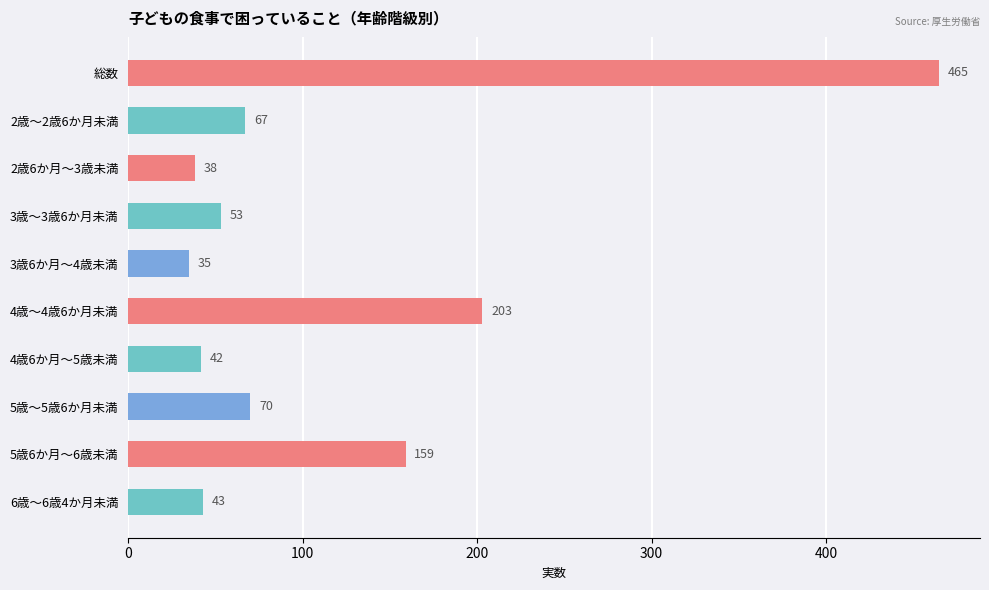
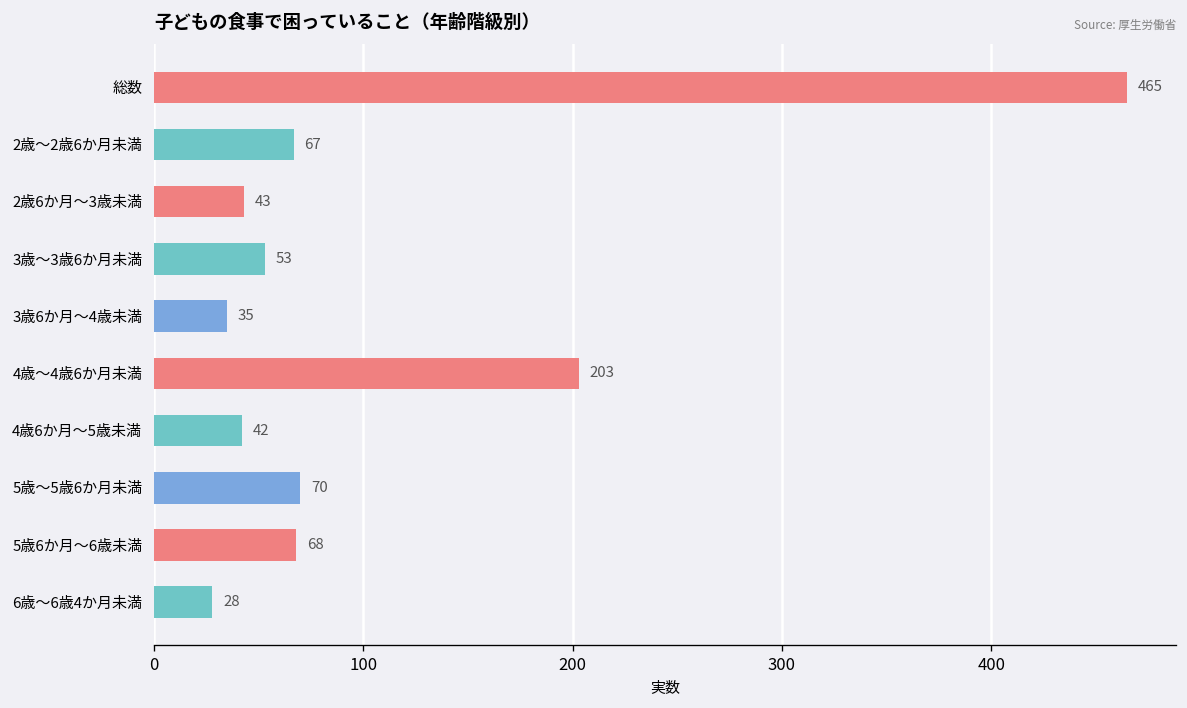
  {
    "総数": 465,
    "2歳～2歳6か月未満": 67,
-   "2歳6か月～3歳未満": 38,
+   "2歳6か月～3歳未満": 43,
    "3歳～3歳6か月未満": 53,
    "3歳6か月～4歳未満": 35,
    "4歳～4歳6か月未満": 203,
    "4歳6か月～5歳未満": 42,
    "5歳～5歳6か月未満": 70,
-   "5歳6か月～6歳未満": 159,
-   "6歳～6歳4か月未満": 43
+   "5歳6か月～6歳未満": 68,
+   "6歳～6歳4か月未満": 28
  }
